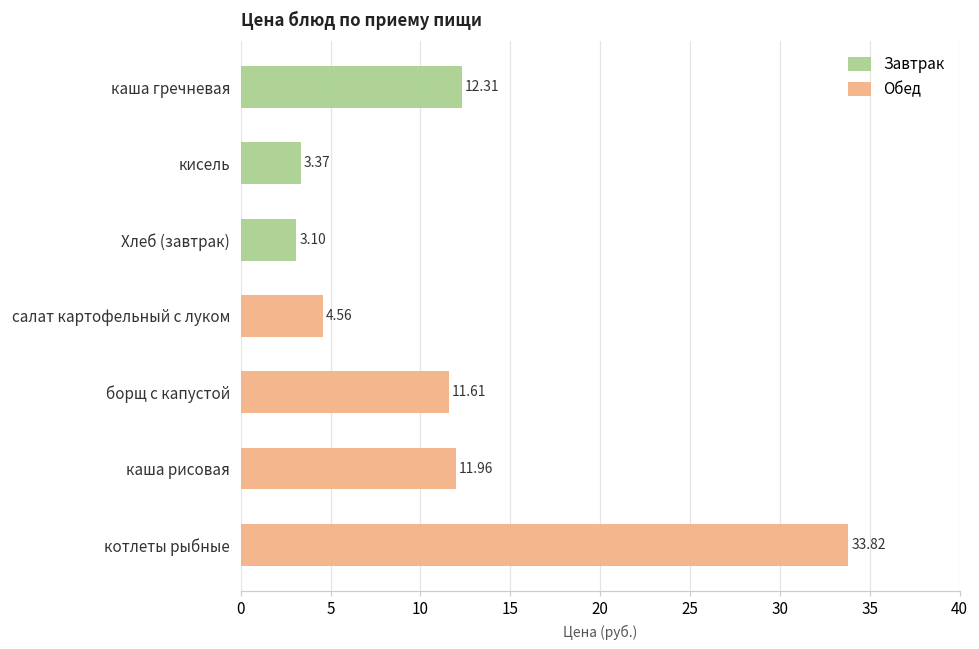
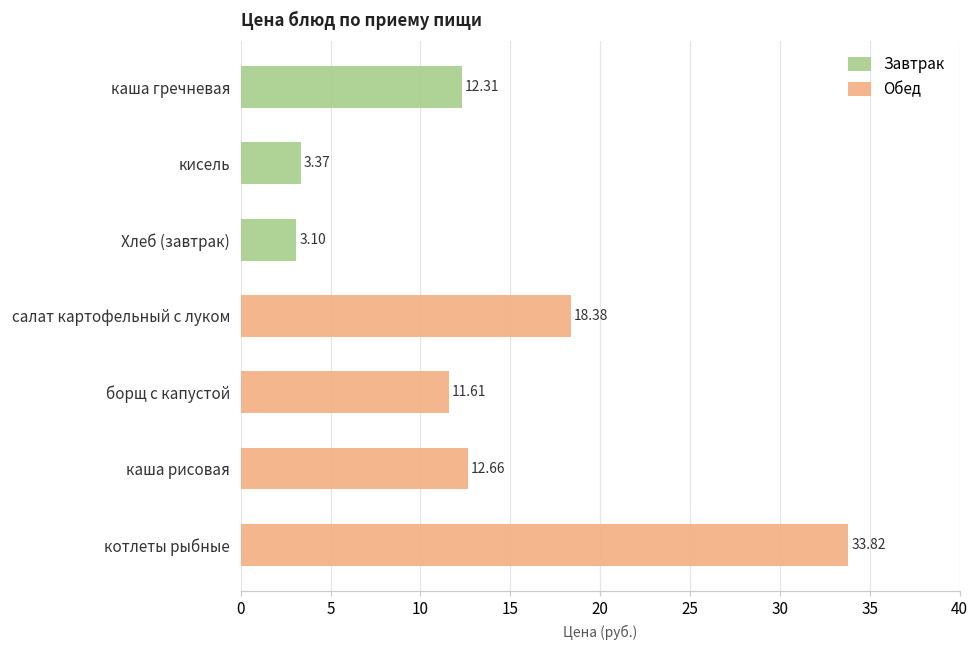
  {
    "Завтрак": {
      "каша гречневая": 12.31,
      "кисель": 3.37,
      "Хлеб (завтрак)": 3.10
    },
    "Обед": {
-     "салат картофельный с луком": 4.56,
+     "салат картофельный с луком": 18.38,
      "борщ с капустой": 11.61,
-     "каша рисовая": 11.96,
+     "каша рисовая": 12.66,
      "котлеты рыбные": 33.82
    }
  }
